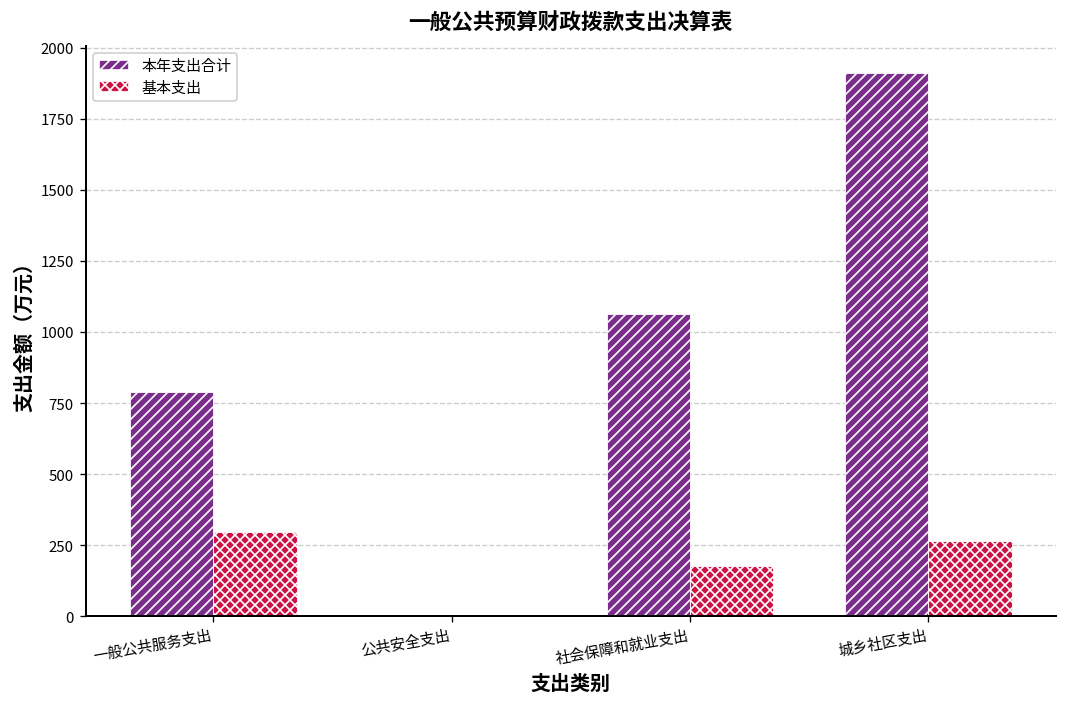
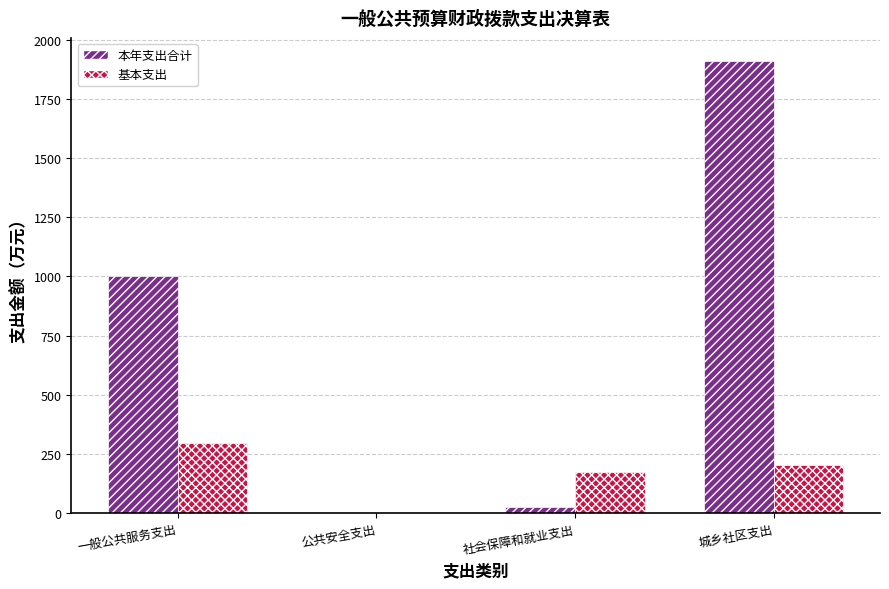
  {
    "本年支出合计": {
-     "一般公共服务支出": 790,
-     "社会保障和就业支出": 1060,
+     "一般公共服务支出": 1000,
+     "社会保障和就业支出": 30,
      "城乡社区支出": 1910
    },
    "基本支出": {
      "一般公共服务支出": 300,
      "公共安全支出": 0,
      "社会保障和就业支出": 180,
-     "城乡社区支出": 260
+     "城乡社区支出": 200
    }
  }
